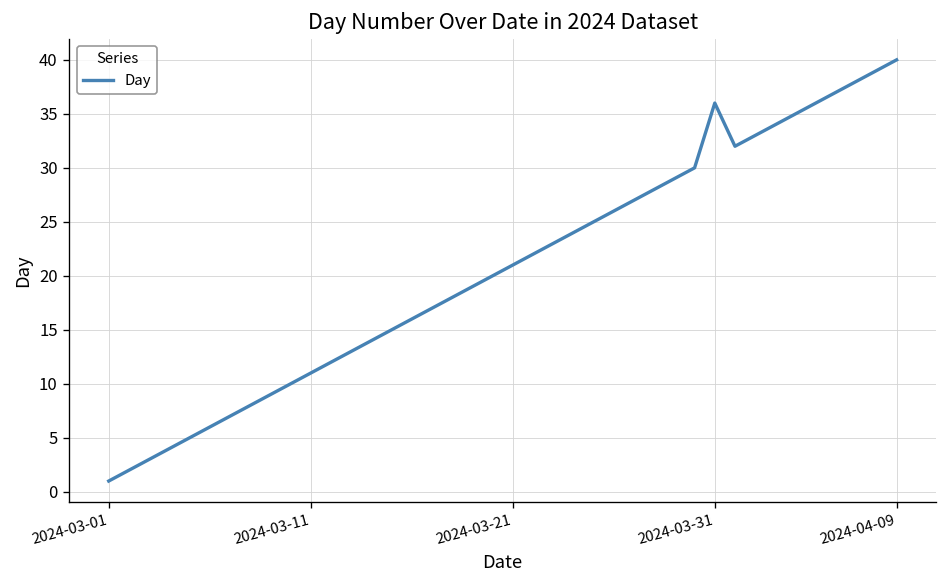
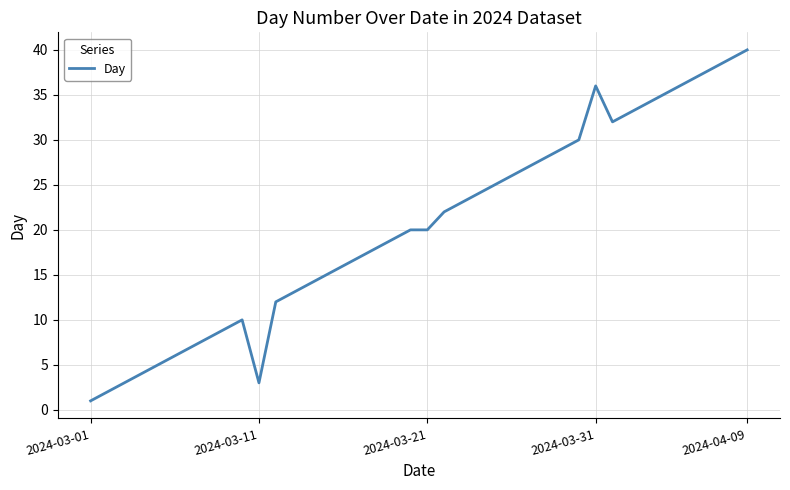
  {
    "2024-03-01": 1,
-   "2024-03-11": 11,
-   "2024-03-21": 21,
+   "2024-03-11": 3,
+   "2024-03-21": 20,
    "2024-03-31": 36,
    "2024-04-09": 40
  }
